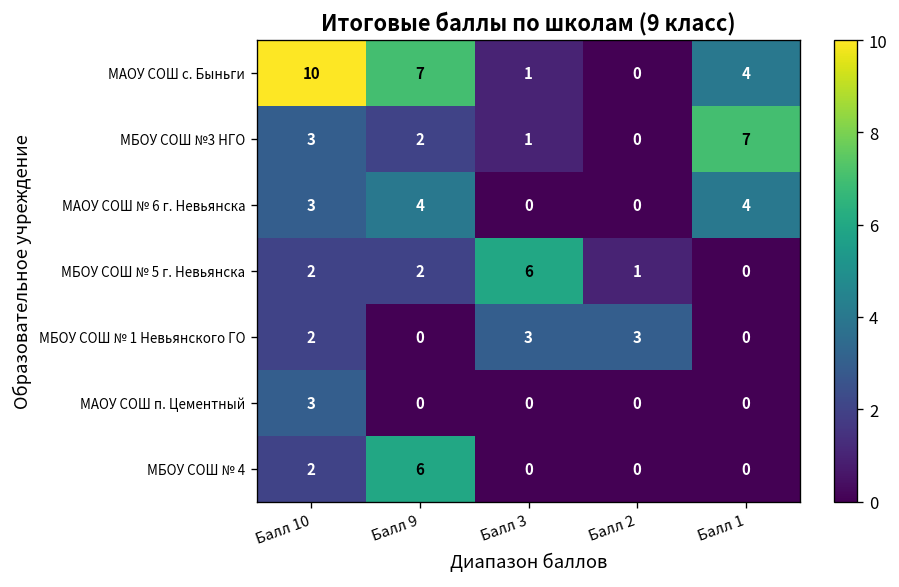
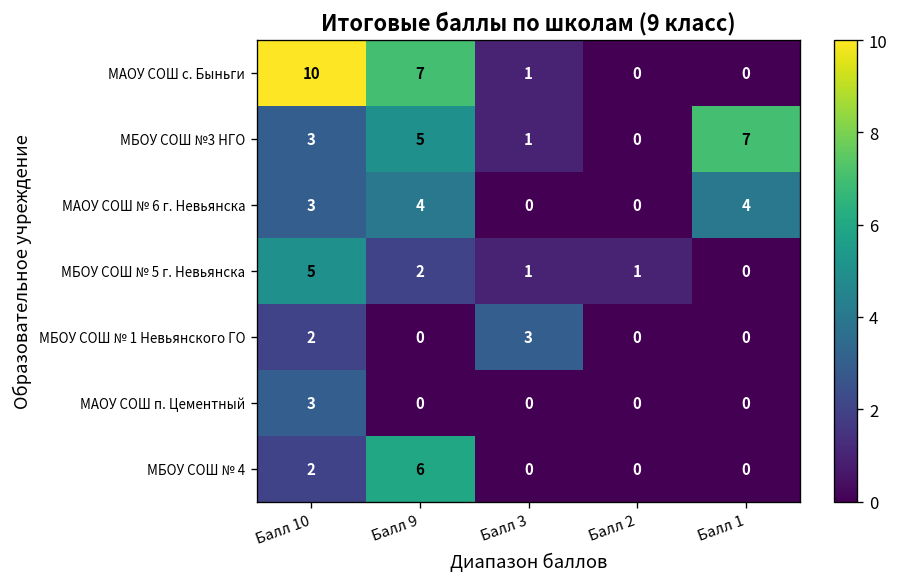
  {
    "МАОУ СОШ с. Быньги": {
      "Балл 10": 10,
      "Балл 9": 7,
      "Балл 3": 1,
      "Балл 2": 0,
-     "Балл 1": 4
+     "Балл 1": 0
    },
    "МБОУ СОШ №3 НГО": {
      "Балл 10": 3,
-     "Балл 9": 2,
+     "Балл 9": 5,
      "Балл 3": 1,
      "Балл 2": 0,
      "Балл 1": 7
    },
    "МАОУ СОШ № 6 г. Невьянска": {
      "Балл 10": 3,
      "Балл 9": 4,
      "Балл 3": 0,
      "Балл 2": 0,
      "Балл 1": 4
    },
    "МБОУ СОШ № 5 г. Невьянска": {
-     "Балл 10": 2,
+     "Балл 10": 5,
      "Балл 9": 2,
-     "Балл 3": 6,
+     "Балл 3": 1,
      "Балл 2": 1,
      "Балл 1": 0
    },
    "МБОУ СОШ № 1 Невьянского ГО": {
      "Балл 10": 2,
      "Балл 9": 0,
      "Балл 3": 3,
-     "Балл 2": 3,
+     "Балл 2": 0,
      "Балл 1": 0
    },
    "МАОУ СОШ п. Цементный": {
      "Балл 10": 3,
      "Балл 9": 0,
      "Балл 3": 0,
      "Балл 2": 0,
      "Балл 1": 0
    },
    "МБОУ СОШ № 4": {
      "Балл 10": 2,
      "Балл 9": 6,
      "Балл 3": 0,
      "Балл 2": 0,
      "Балл 1": 0
    }
  }
